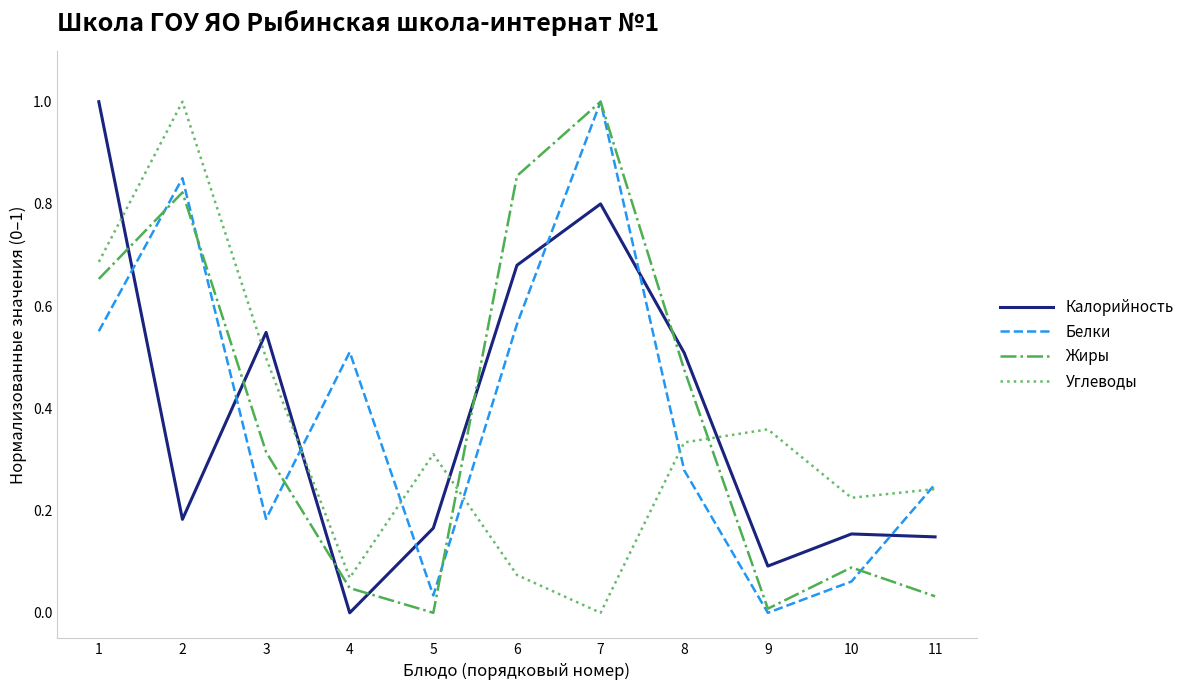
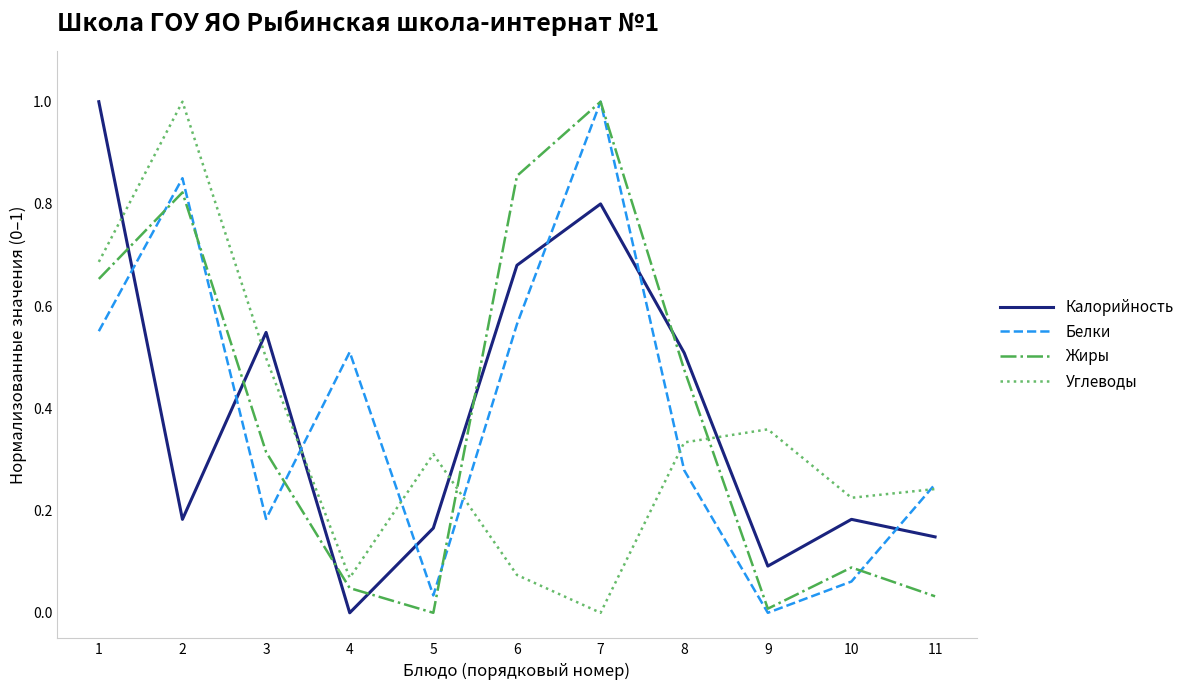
  {
    "Калорийность": {
      "1": 1.00,
      "2": 0.18,
      "3": 0.55,
      "4": 0.00,
      "5": 0.17,
      "6": 0.68,
      "7": 0.80,
      "8": 0.51,
      "9": 0.09,
-     "10": 0.15,
+     "10": 0.18,
      "11": 0.15
    },
    "Белки": {
      "1": 0.55,
      "2": 0.85,
      "3": 0.18,
      "4": 0.51,
      "5": 0.03,
      "6": 0.56,
      "8": 0.28,
      "9": 0.00,
      "10": 0.06,
      "11": 0.25
    }
  }
